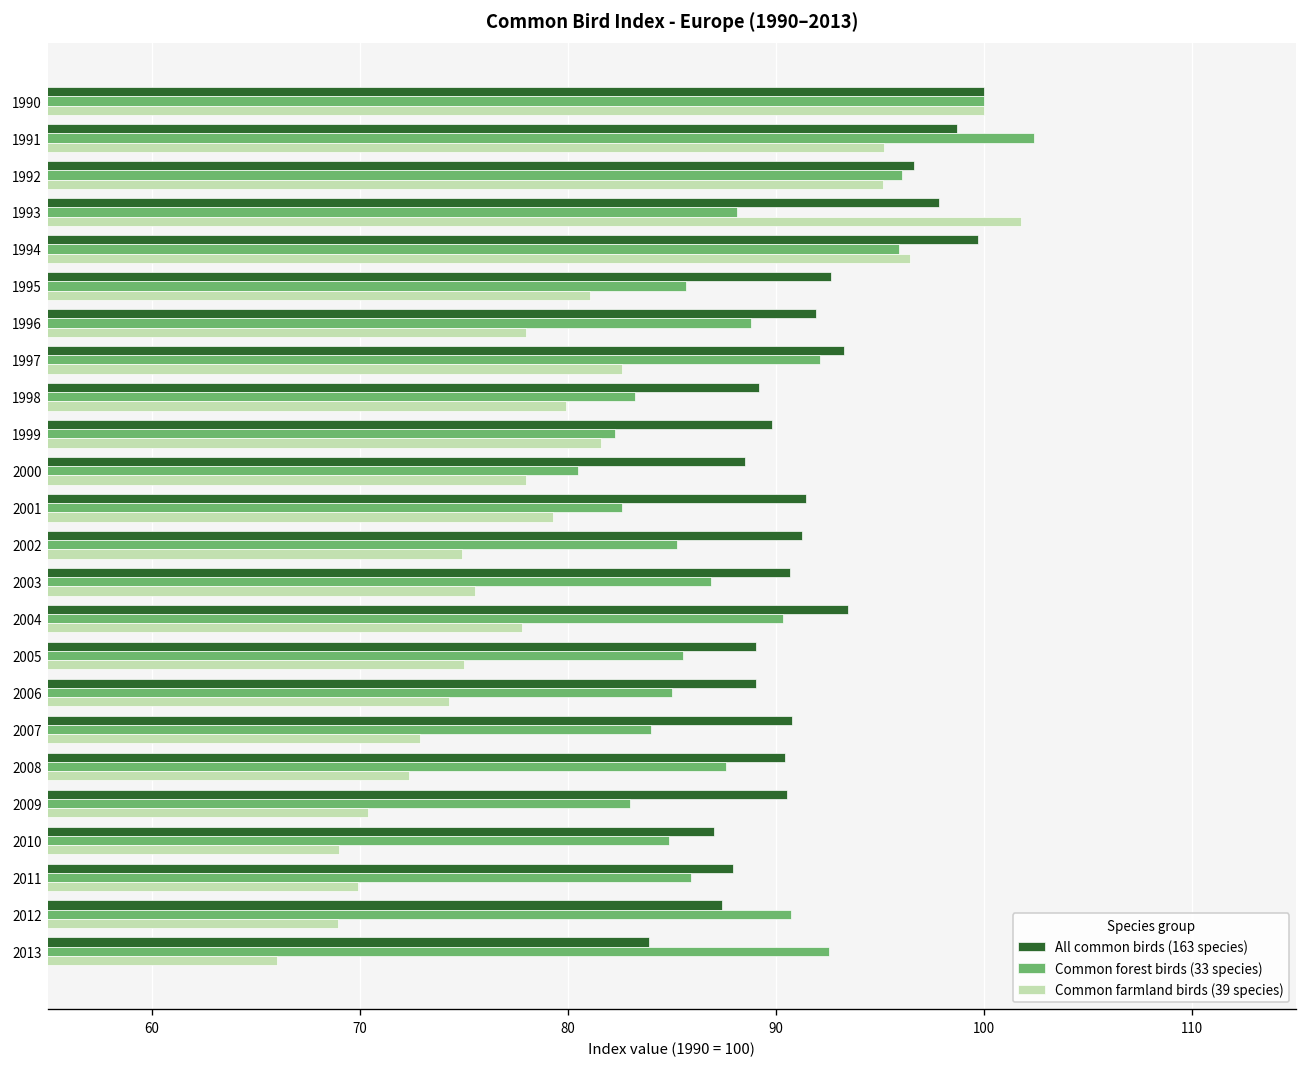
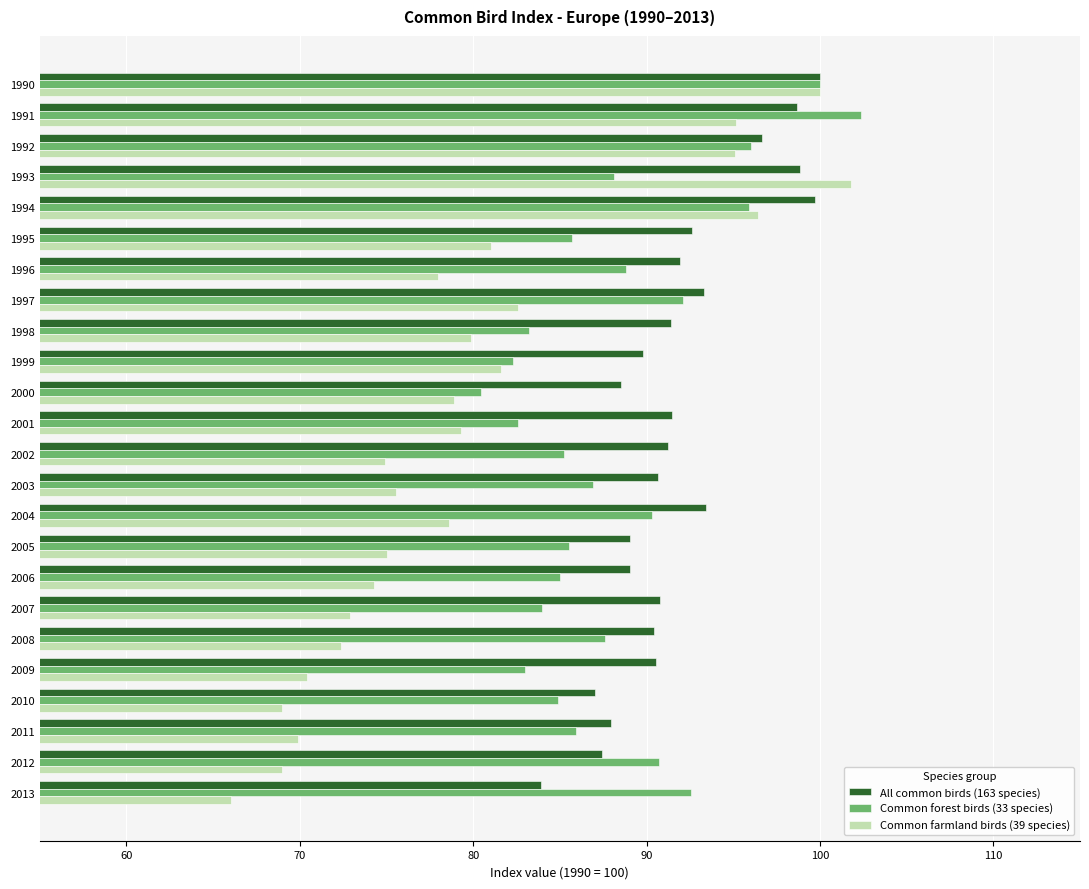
  {
    "All common birds (163 species)": {
      "1990": 100.0,
      "1991": 98.7,
      "1992": 96.7,
-     "1993": 97.8,
+     "1993": 98.9,
      "1994": 99.7,
      "1995": 92.6,
      "1996": 92.0,
      "1997": 93.3,
-     "1998": 89.2,
+     "1998": 91.4,
      "1999": 89.8,
      "2000": 88.5,
      "2001": 91.5,
      "2002": 91.3,
      "2003": 90.7,
      "2004": 93.4,
      "2005": 89.0,
      "2006": 89.1,
      "2007": 90.8,
      "2008": 90.5,
      "2009": 90.5,
      "2010": 87.0,
      "2011": 87.9,
      "2012": 87.4,
      "2013": 83.9
    },
    "Common forest birds (33 species)": {
      "1990": 100.0,
      "1991": 102.4,
      "1992": 96.0,
      "1993": 88.1,
      "1994": 95.9,
      "1995": 85.7,
      "1996": 88.8,
      "1997": 92.1,
      "1998": 83.2,
      "1999": 82.3,
      "2000": 80.5,
      "2001": 82.6,
      "2002": 85.2,
      "2003": 86.9,
      "2004": 90.3,
      "2005": 85.5,
      "2006": 85.0,
      "2007": 84.0,
      "2008": 87.6,
      "2009": 83.0,
      "2010": 84.9,
      "2011": 85.9,
      "2012": 90.7,
      "2013": 92.6
    },
    "Common farmland birds (39 species)": {
      "1990": 100.0,
      "1991": 95.2,
      "1992": 95.1,
      "1993": 101.8,
      "1994": 96.4,
      "1995": 81.1,
      "1996": 78.0,
      "1997": 82.6,
      "1998": 79.9,
      "1999": 81.6,
-     "2000": 78.0,
+     "2000": 78.9,
      "2001": 79.3,
      "2002": 74.9,
      "2003": 75.6,
-     "2004": 77.8,
+     "2004": 78.6,
      "2005": 75.0,
      "2006": 74.3,
      "2007": 72.9,
      "2008": 72.4,
      "2009": 70.4,
      "2010": 69.0,
      "2011": 69.9,
      "2012": 69.0,
      "2013": 66.0
    }
  }
